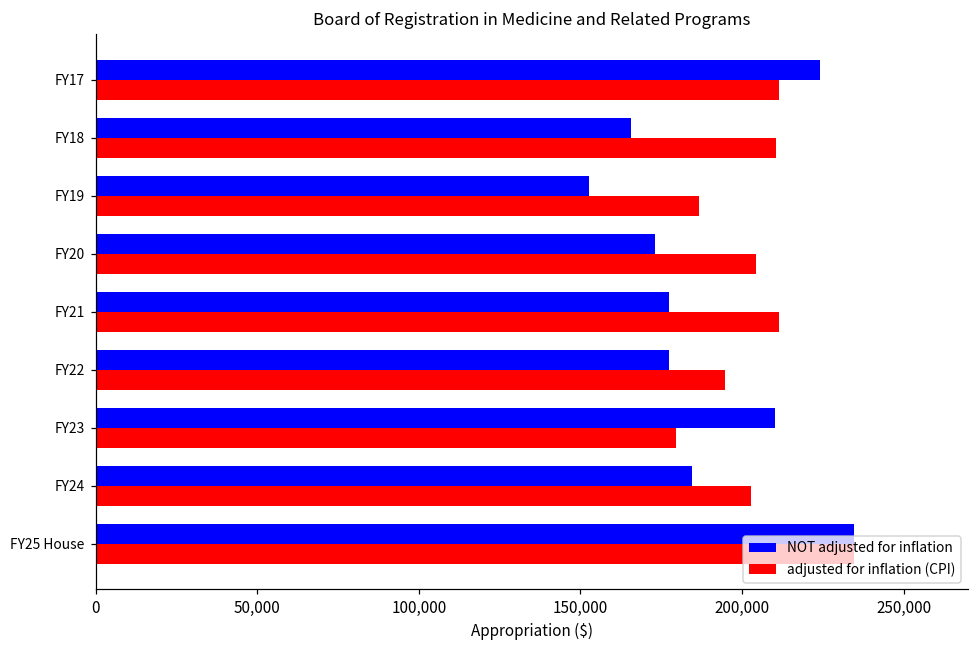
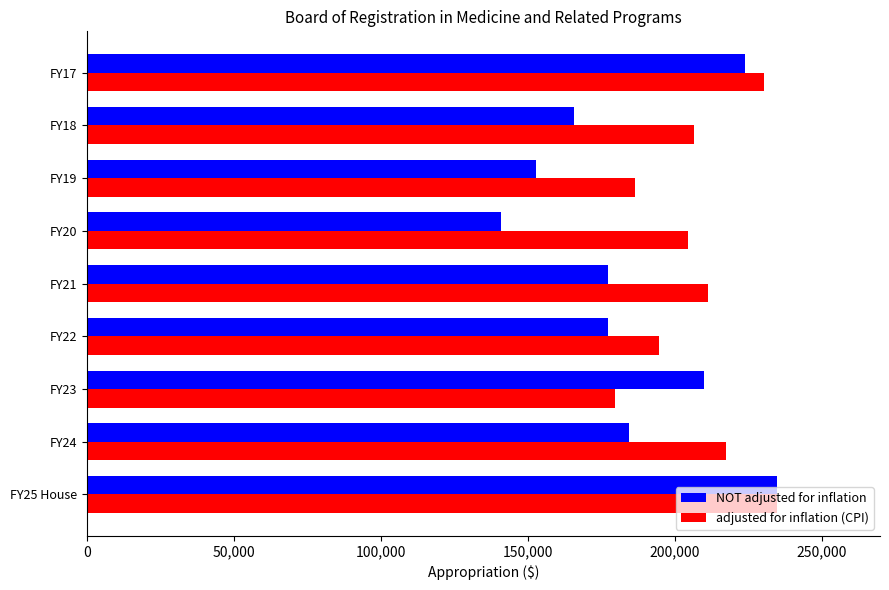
  {
    "NOT adjusted for inflation": {
      "FY17": "224,000",
      "FY18": "166,000",
      "FY19": "153,000",
-     "FY20": "173,000",
+     "FY20": "141,000",
      "FY21": "177,000",
      "FY22": "177,000",
      "FY23": "210,000",
      "FY24": "184,000",
      "FY25 House": "235,000"
    },
    "adjusted for inflation (CPI)": {
-     "FY17": "211,000",
-     "FY18": "210,000",
+     "FY17": "231,000",
+     "FY18": "207,000",
      "FY19": "187,000",
      "FY20": "204,000",
      "FY21": "211,000",
      "FY22": "195,000",
      "FY23": "180,000",
-     "FY24": "203,000"
+     "FY24": "218,000"
    }
  }
